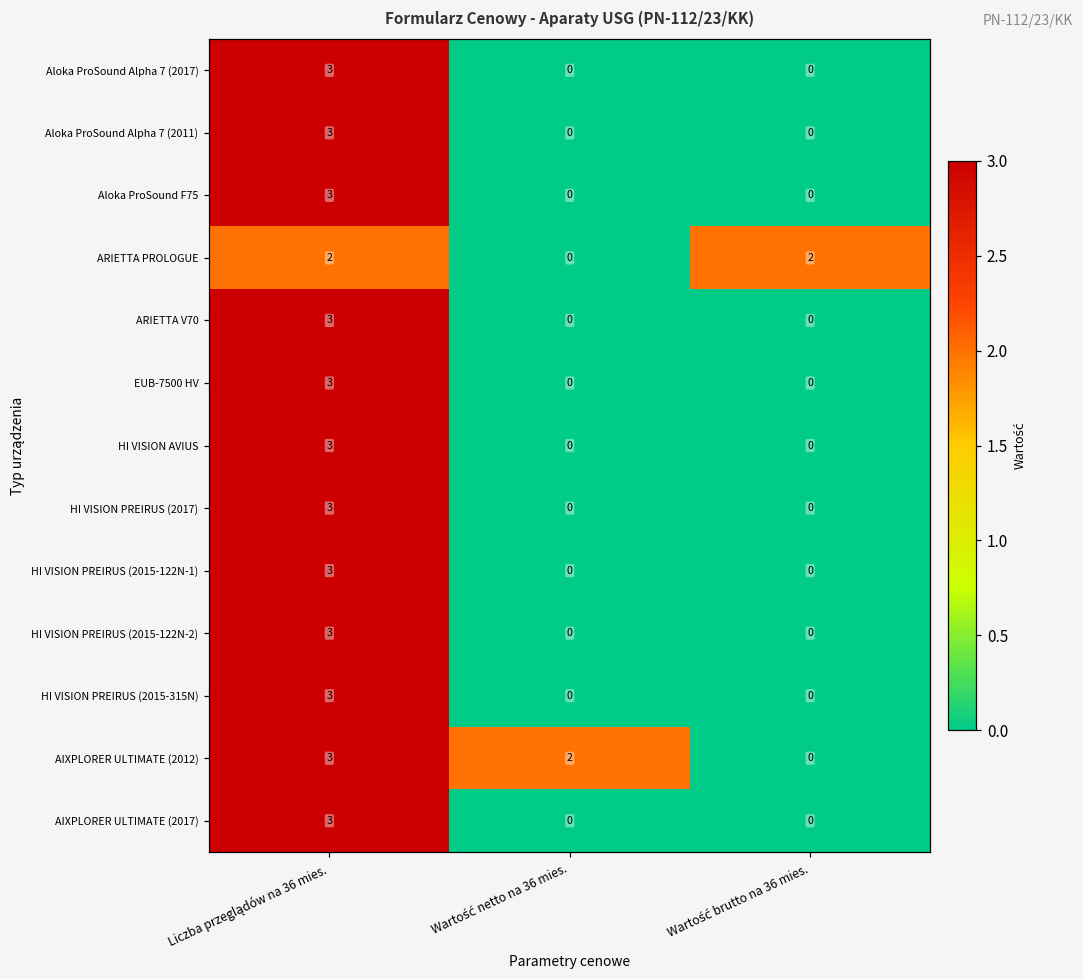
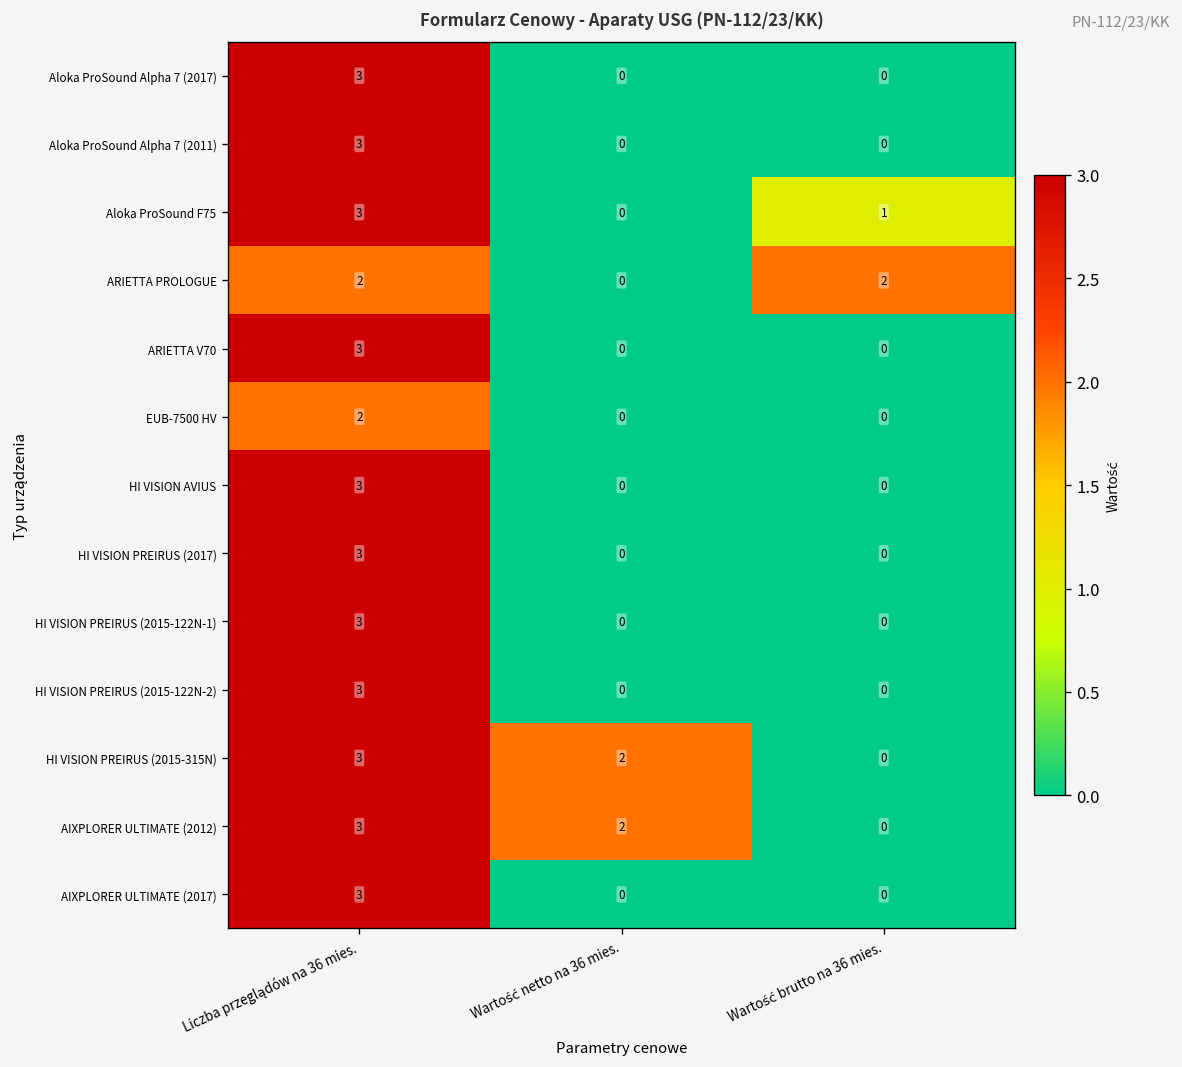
  {
    "Aloka ProSound F75": {
-     "Wartość brutto na 36 mies.": 0
+     "Wartość brutto na 36 mies.": 1
    },
    "EUB-7500 HV": {
-     "Liczba przeglądów na 36 mies.": 3
+     "Liczba przeglądów na 36 mies.": 2
    },
    "HI VISION PREIRUS (2015-315N)": {
-     "Wartość netto na 36 mies.": 0
+     "Wartość netto na 36 mies.": 2
    }
  }
